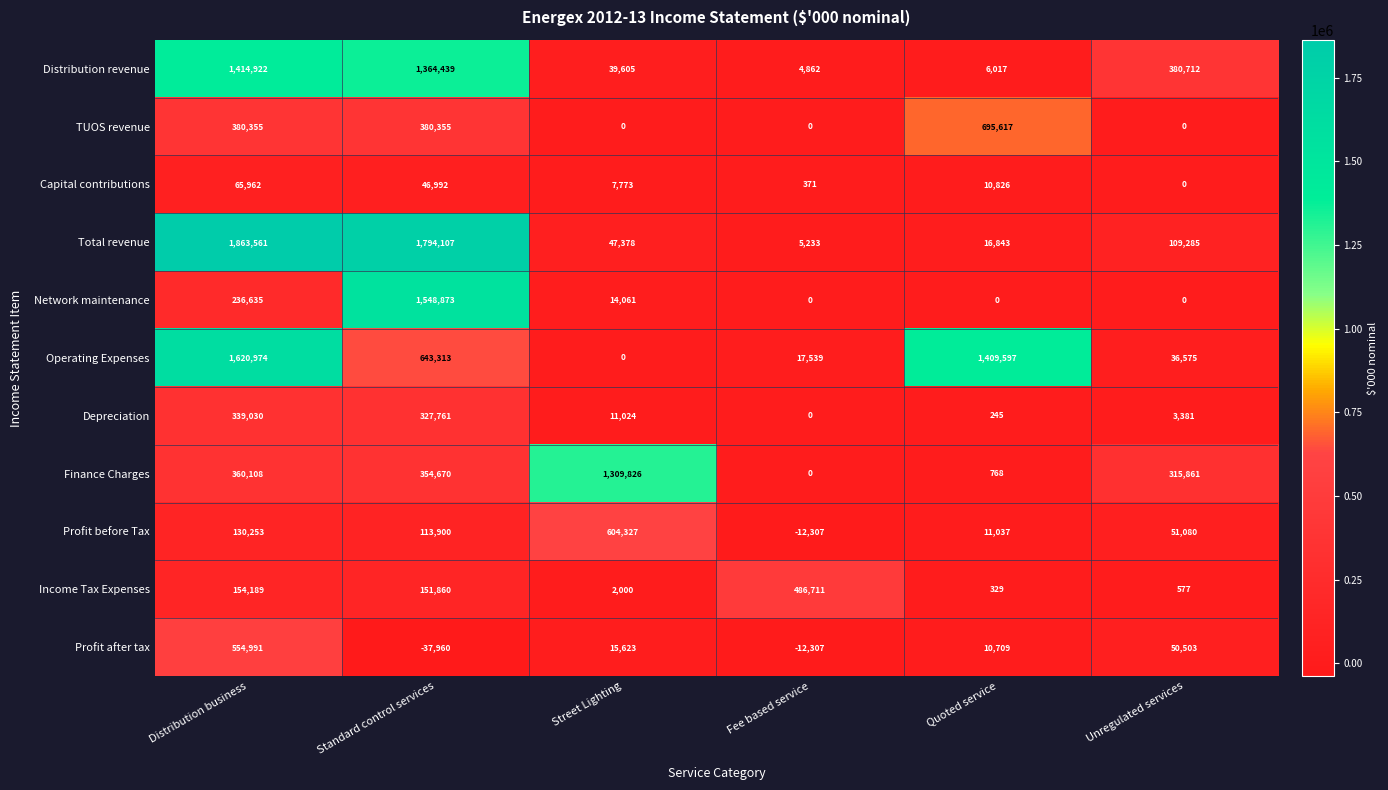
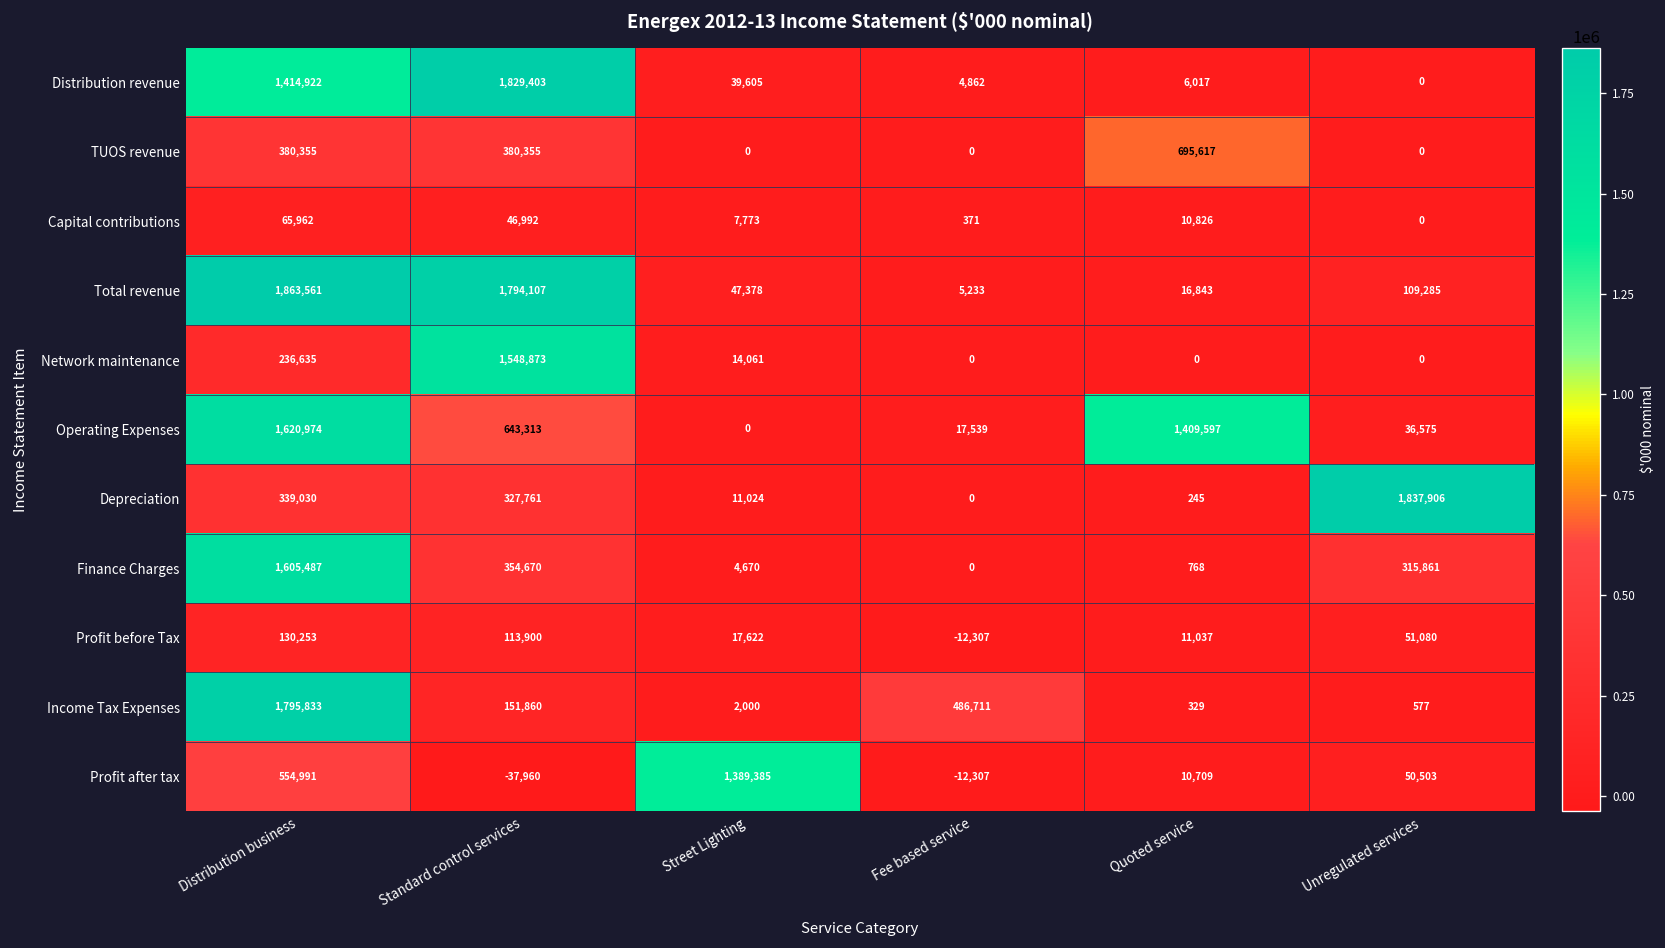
  {
    "Distribution revenue": {
      "Distribution business": "1,414,922",
-     "Standard control services": "1,364,439",
+     "Standard control services": "1,829,403",
      "Street Lighting": "39,605",
      "Fee based service": "4,862",
      "Quoted service": "6,017",
-     "Unregulated services": "380,712"
+     "Unregulated services": "0"
    },
    "TUOS revenue": {
      "Distribution business": "380,355",
      "Standard control services": "380,355",
      "Street Lighting": "0",
      "Fee based service": "0",
      "Quoted service": "695,617",
      "Unregulated services": "0"
    },
    "Capital contributions": {
      "Distribution business": "65,962",
      "Standard control services": "46,992",
      "Street Lighting": "7,773",
      "Fee based service": "371",
      "Quoted service": "10,826",
      "Unregulated services": "0"
    },
    "Total revenue": {
      "Distribution business": "1,863,561",
      "Standard control services": "1,794,107",
      "Street Lighting": "47,378",
      "Fee based service": "5,233",
      "Quoted service": "16,843",
      "Unregulated services": "109,285"
    },
    "Network maintenance": {
      "Distribution business": "236,635",
      "Standard control services": "1,548,873",
      "Street Lighting": "14,061",
      "Fee based service": "0",
      "Quoted service": "0",
      "Unregulated services": "0"
    },
    "Operating Expenses": {
      "Distribution business": "1,620,974",
      "Standard control services": "643,313",
      "Street Lighting": "0",
      "Fee based service": "17,539",
      "Quoted service": "1,409,597",
      "Unregulated services": "36,575"
    },
    "Depreciation": {
      "Distribution business": "339,030",
      "Standard control services": "327,761",
      "Street Lighting": "11,024",
      "Fee based service": "0",
      "Quoted service": "245",
-     "Unregulated services": "3,381"
+     "Unregulated services": "1,837,906"
    },
    "Finance Charges": {
-     "Distribution business": "360,108",
+     "Distribution business": "1,605,487",
      "Standard control services": "354,670",
-     "Street Lighting": "1,309,826",
+     "Street Lighting": "4,670",
      "Fee based service": "0",
      "Quoted service": "768",
      "Unregulated services": "315,861"
    },
    "Profit before Tax": {
      "Distribution business": "130,253",
      "Standard control services": "113,900",
-     "Street Lighting": "604,327",
+     "Street Lighting": "17,622",
      "Fee based service": "-12,307",
      "Quoted service": "11,037",
      "Unregulated services": "51,080"
    },
    "Income Tax Expenses": {
-     "Distribution business": "154,189",
+     "Distribution business": "1,795,833",
      "Standard control services": "151,860",
      "Street Lighting": "2,000",
      "Fee based service": "486,711",
      "Quoted service": "329",
      "Unregulated services": "577"
    },
    "Profit after tax": {
      "Distribution business": "554,991",
      "Standard control services": "-37,960",
-     "Street Lighting": "15,623",
+     "Street Lighting": "1,389,385",
      "Fee based service": "-12,307",
      "Quoted service": "10,709",
      "Unregulated services": "50,503"
    }
  }
